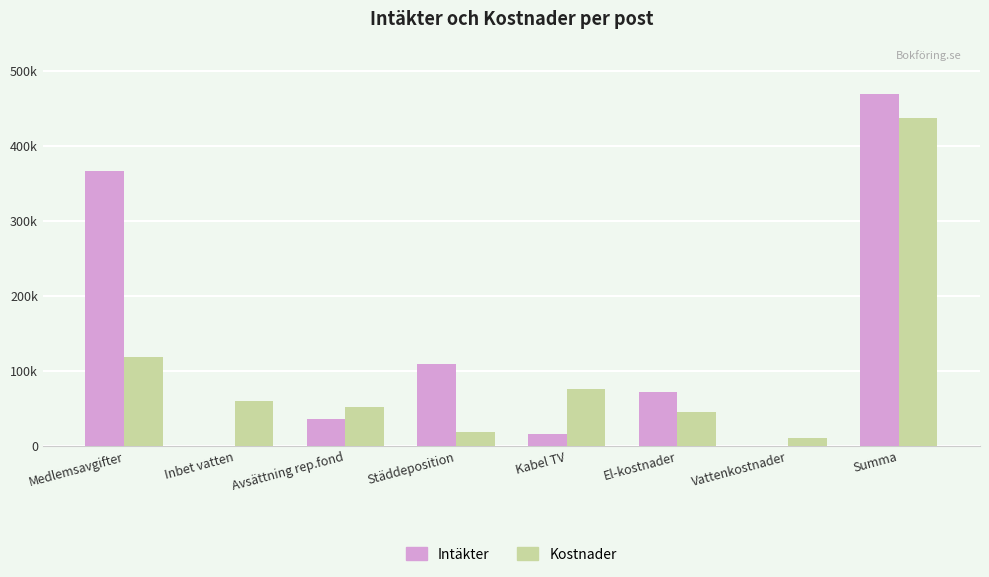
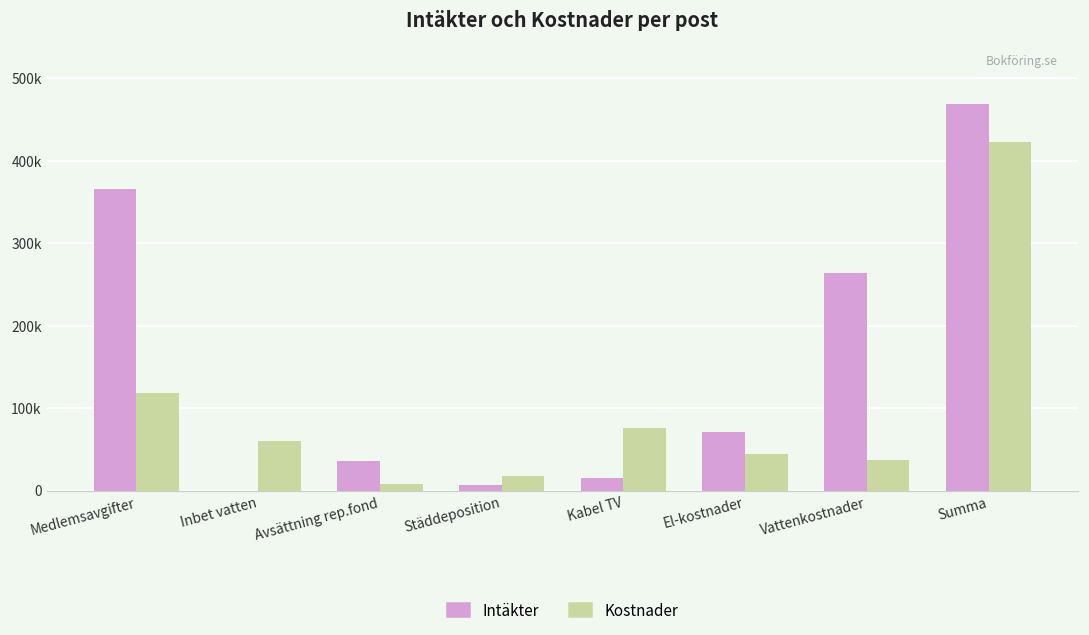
  {
    "Intäkter": {
      "Medlemsavgifter": 370000,
      "Avsättning rep.fond": 40000,
-     "Städdeposition": 110000,
+     "Städdeposition": 10000,
      "Kabel TV": 20000,
      "El-kostnader": 70000,
-     "Vattenkostnader": 0,
+     "Vattenkostnader": 260000,
      "Summa": 470000
    },
    "Kostnader": {
      "Medlemsavgifter": 120000,
      "Inbet vatten": 60000,
-     "Avsättning rep.fond": 50000,
+     "Avsättning rep.fond": 10000,
      "Städdeposition": 20000,
      "Kabel TV": 80000,
      "El-kostnader": 50000,
-     "Vattenkostnader": 10000,
-     "Summa": 440000
+     "Vattenkostnader": 40000,
+     "Summa": 420000
    }
  }
